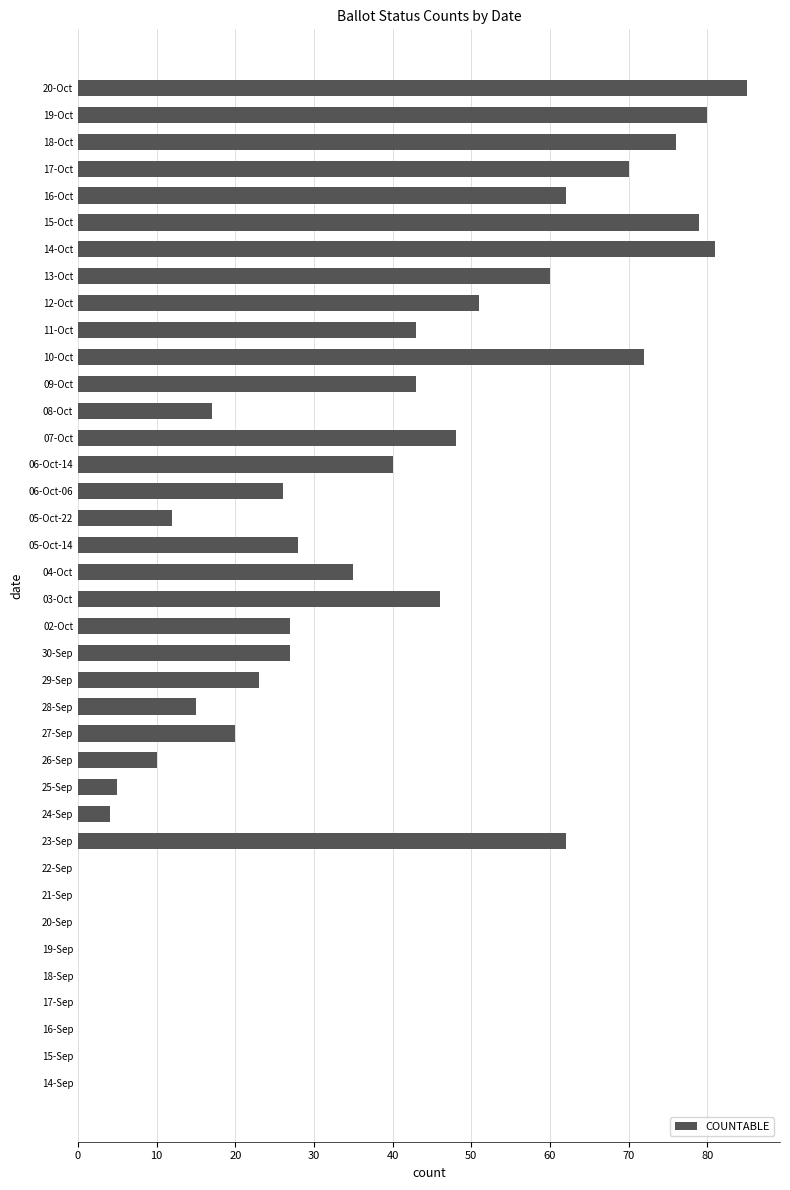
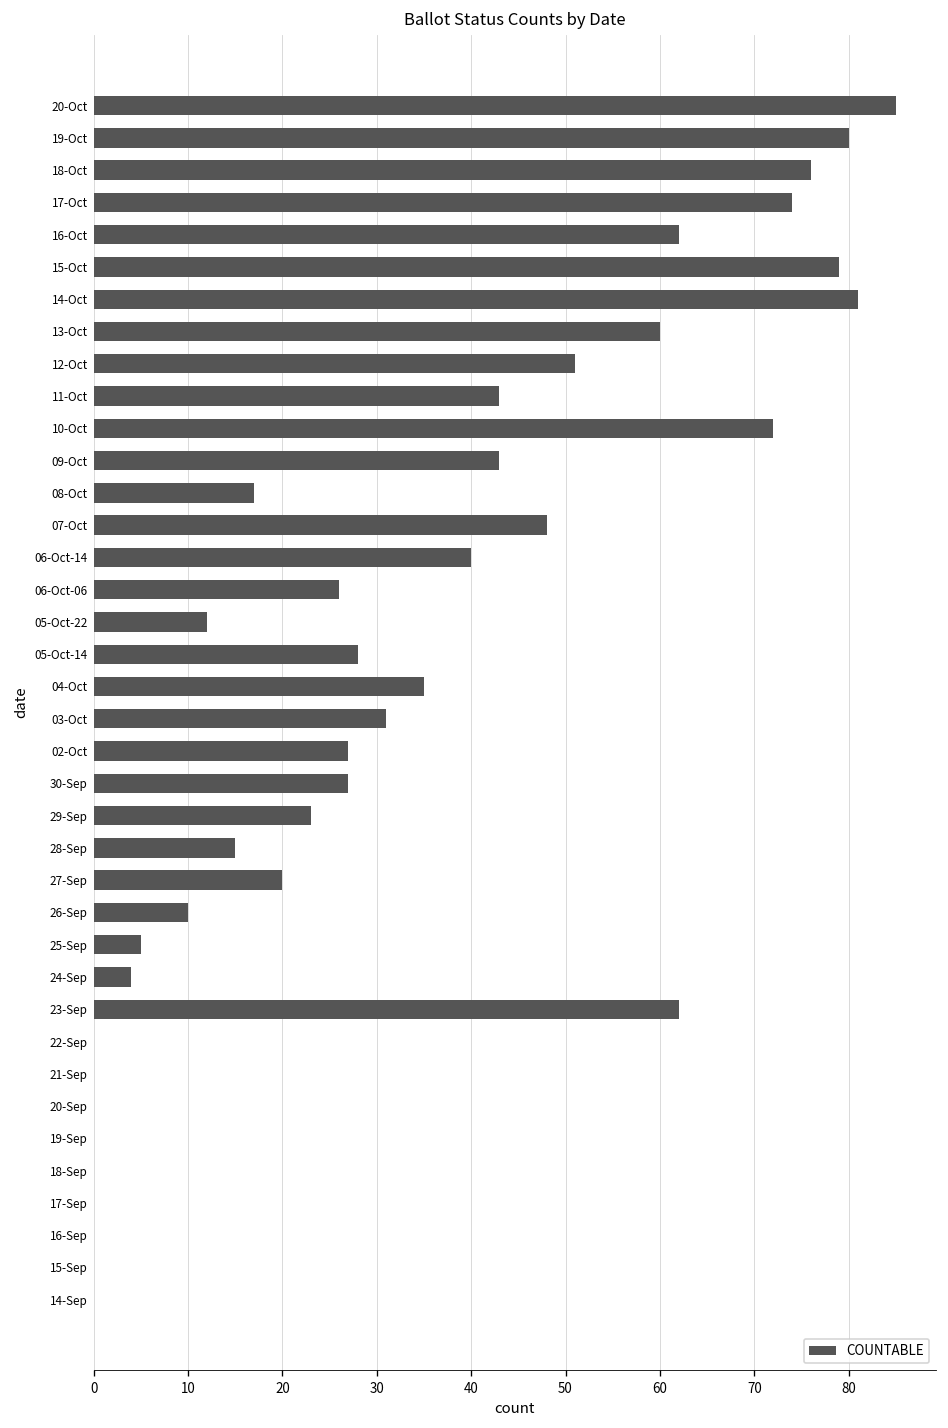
  {
    "20-Oct": 85,
    "19-Oct": 80,
    "18-Oct": 76,
-   "17-Oct": 70,
+   "17-Oct": 74,
    "16-Oct": 62,
    "15-Oct": 79,
    "14-Oct": 81,
    "13-Oct": 60,
    "12-Oct": 51,
    "11-Oct": 43,
    "10-Oct": 72,
    "09-Oct": 43,
    "08-Oct": 17,
    "07-Oct": 48,
    "06-Oct-14": 40,
    "06-Oct-06": 26,
    "05-Oct-22": 12,
    "05-Oct-14": 28,
    "04-Oct": 35,
-   "03-Oct": 46,
+   "03-Oct": 31,
    "02-Oct": 27,
    "30-Sep": 27,
    "29-Sep": 23,
    "28-Sep": 15,
    "27-Sep": 20,
    "26-Sep": 10,
    "25-Sep": 5,
    "24-Sep": 4,
    "23-Sep": 62,
    "22-Sep": 0,
    "21-Sep": 0,
    "20-Sep": 0,
    "19-Sep": 0,
    "18-Sep": 0,
    "17-Sep": 0,
    "16-Sep": 0,
    "15-Sep": 0,
    "14-Sep": 0
  }
